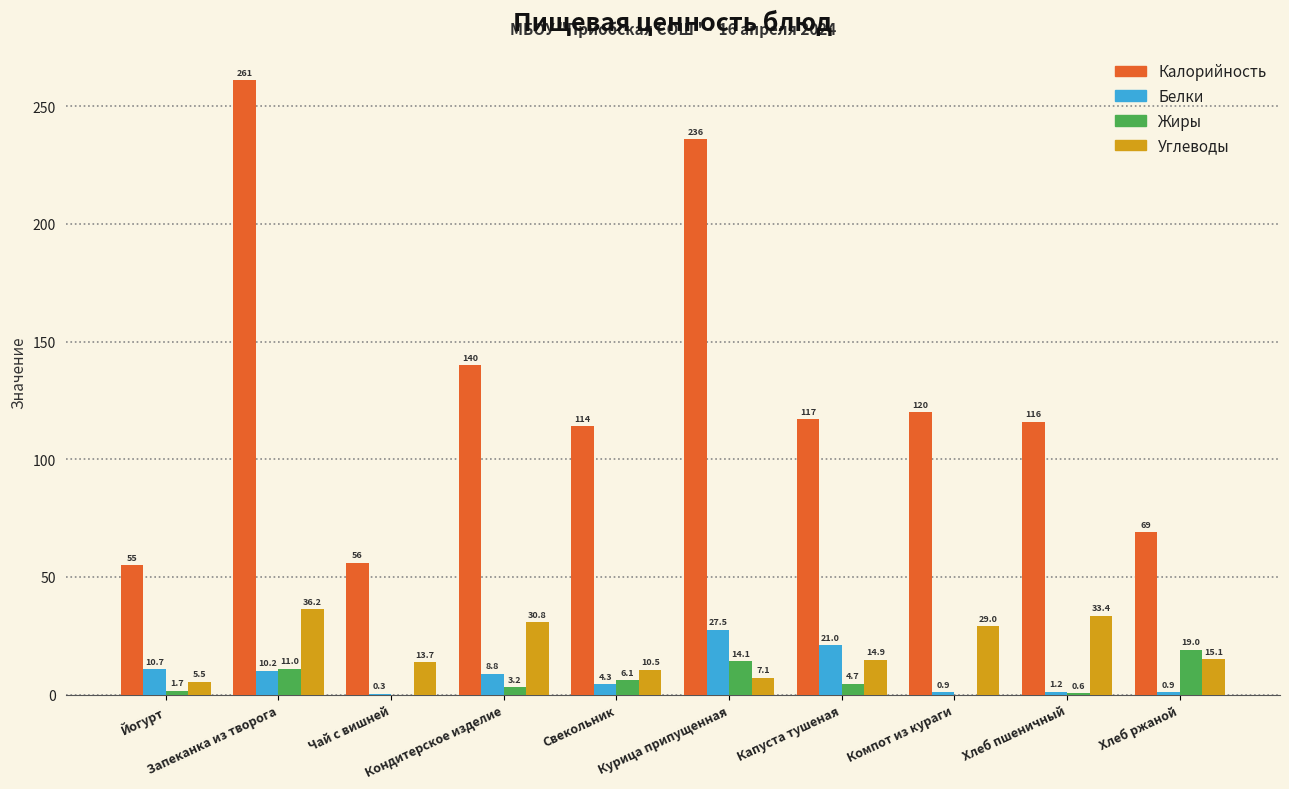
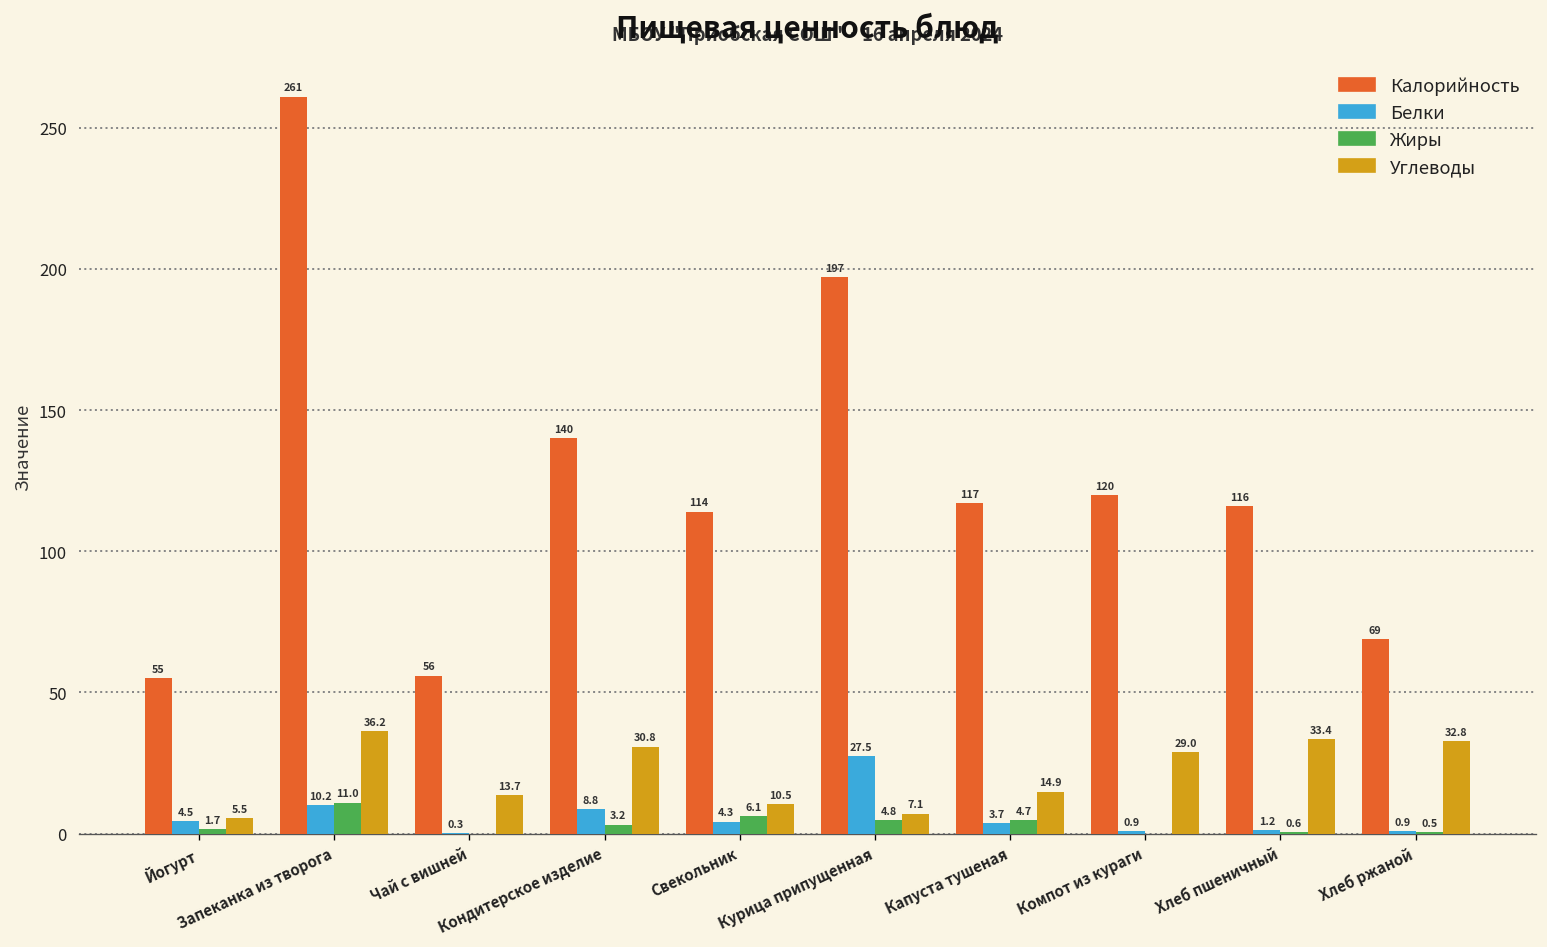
  {
    "Калорийность": {
      "Йогурт": 55,
      "Запеканка из творога": 261,
      "Чай с вишней": 56,
      "Кондитерское изделие": 140,
      "Свекольник": 114,
-     "Курица припущенная": 236,
+     "Курица припущенная": 197,
      "Капуста тушеная": 117,
      "Компот из кураги": 120,
      "Хлеб пшеничный": 116,
      "Хлеб ржаной": 69
    },
    "Белки": {
-     "Йогурт": 10.7,
+     "Йогурт": 4.5,
      "Запеканка из творога": 10.2,
      "Чай с вишней": 0.3,
      "Кондитерское изделие": 8.8,
      "Свекольник": 4.3,
      "Курица припущенная": 27.5,
-     "Капуста тушеная": 21.0,
+     "Капуста тушеная": 3.7,
      "Компот из кураги": 0.9,
      "Хлеб пшеничный": 1.2,
      "Хлеб ржаной": 0.9
    },
    "Жиры": {
      "Йогурт": 1.7,
      "Запеканка из творога": 11.0,
      "Кондитерское изделие": 3.2,
      "Свекольник": 6.1,
-     "Курица припущенная": 14.1,
+     "Курица припущенная": 4.8,
      "Капуста тушеная": 4.7,
      "Хлеб пшеничный": 0.6,
-     "Хлеб ржаной": 19.0
+     "Хлеб ржаной": 0.5
    },
    "Углеводы": {
      "Йогурт": 5.5,
      "Запеканка из творога": 36.2,
      "Чай с вишней": 13.7,
      "Кондитерское изделие": 30.8,
      "Свекольник": 10.5,
      "Курица припущенная": 7.1,
      "Капуста тушеная": 14.9,
      "Компот из кураги": 29.0,
      "Хлеб пшеничный": 33.4,
-     "Хлеб ржаной": 15.1
+     "Хлеб ржаной": 32.8
    }
  }
